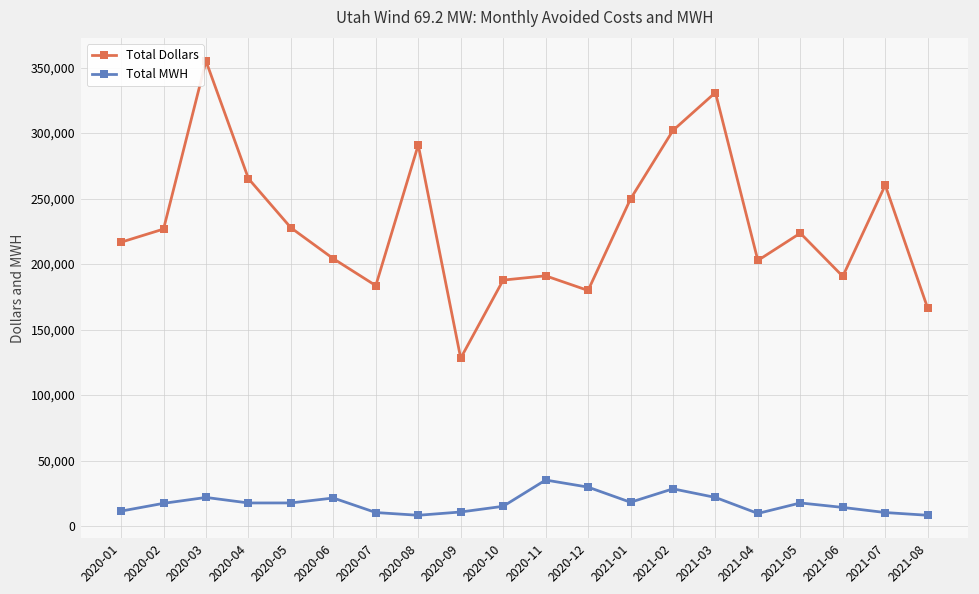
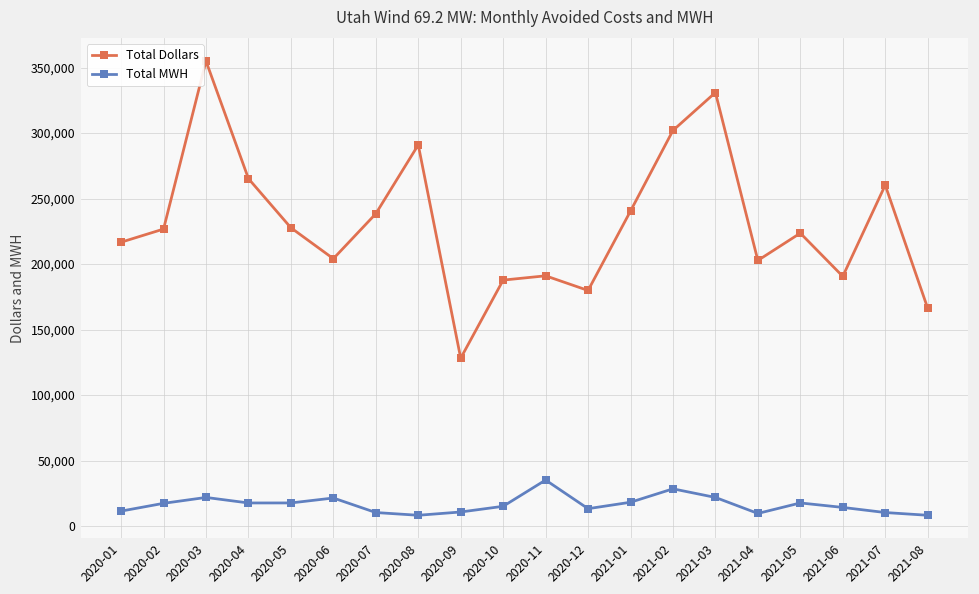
  {
    "Total Dollars": {
      "2020-01": "217,000",
      "2020-02": "227,000",
      "2020-03": "355,000",
      "2020-04": "265,000",
      "2020-05": "228,000",
      "2020-06": "204,000",
-     "2020-07": "184,000",
+     "2020-07": "238,000",
      "2020-08": "291,000",
      "2020-09": "128,000",
      "2020-10": "188,000",
      "2020-11": "191,000",
      "2020-12": "180,000",
-     "2021-01": "250,000",
+     "2021-01": "240,000",
      "2021-02": "302,000",
      "2021-03": "331,000",
      "2021-04": "203,000",
      "2021-05": "224,000",
      "2021-06": "191,000",
      "2021-07": "260,000",
      "2021-08": "166,000"
    },
    "Total MWH": {
      "2020-01": "12,000",
      "2020-02": "17,000",
      "2020-03": "22,000",
      "2020-04": "18,000",
      "2020-05": "18,000",
      "2020-06": "21,000",
      "2020-07": "10,000",
      "2020-08": "8,000",
      "2020-09": "11,000",
      "2020-10": "15,000",
      "2020-11": "35,000",
-     "2020-12": "30,000",
+     "2020-12": "13,000",
      "2021-01": "18,000",
      "2021-02": "28,000",
      "2021-03": "22,000",
      "2021-04": "10,000",
      "2021-05": "18,000",
      "2021-06": "14,000",
      "2021-07": "10,000",
      "2021-08": "8,000"
    }
  }
